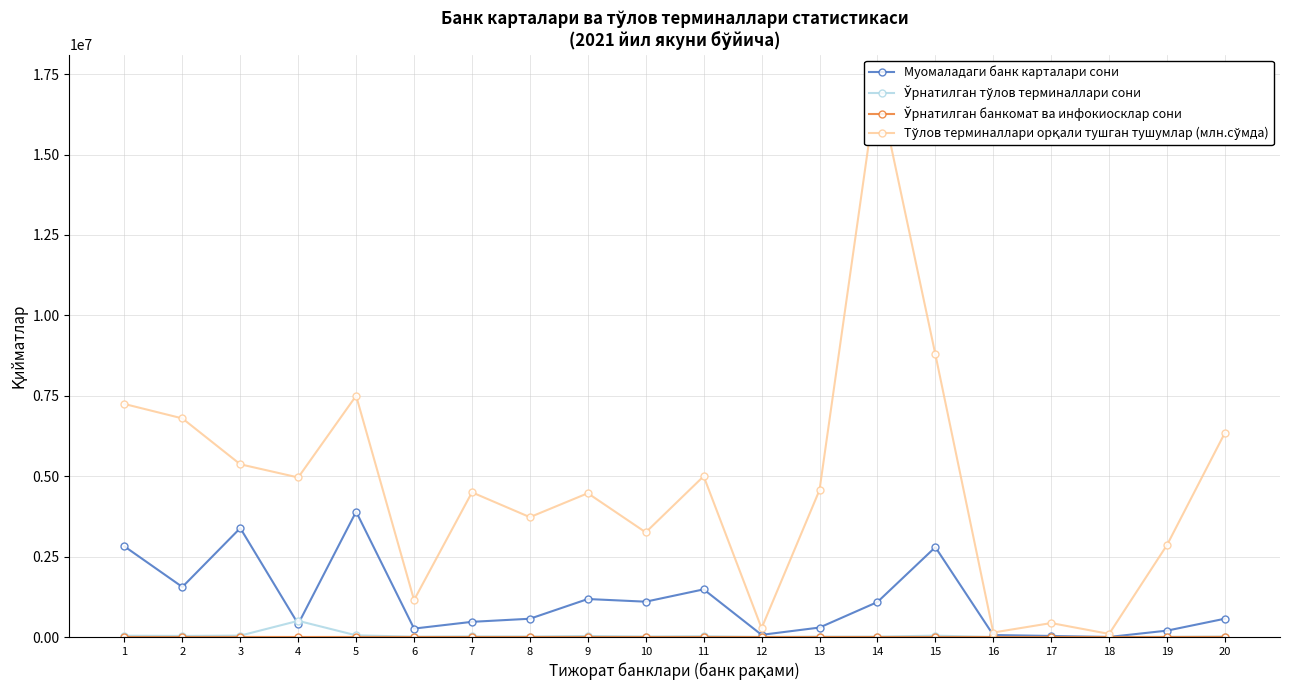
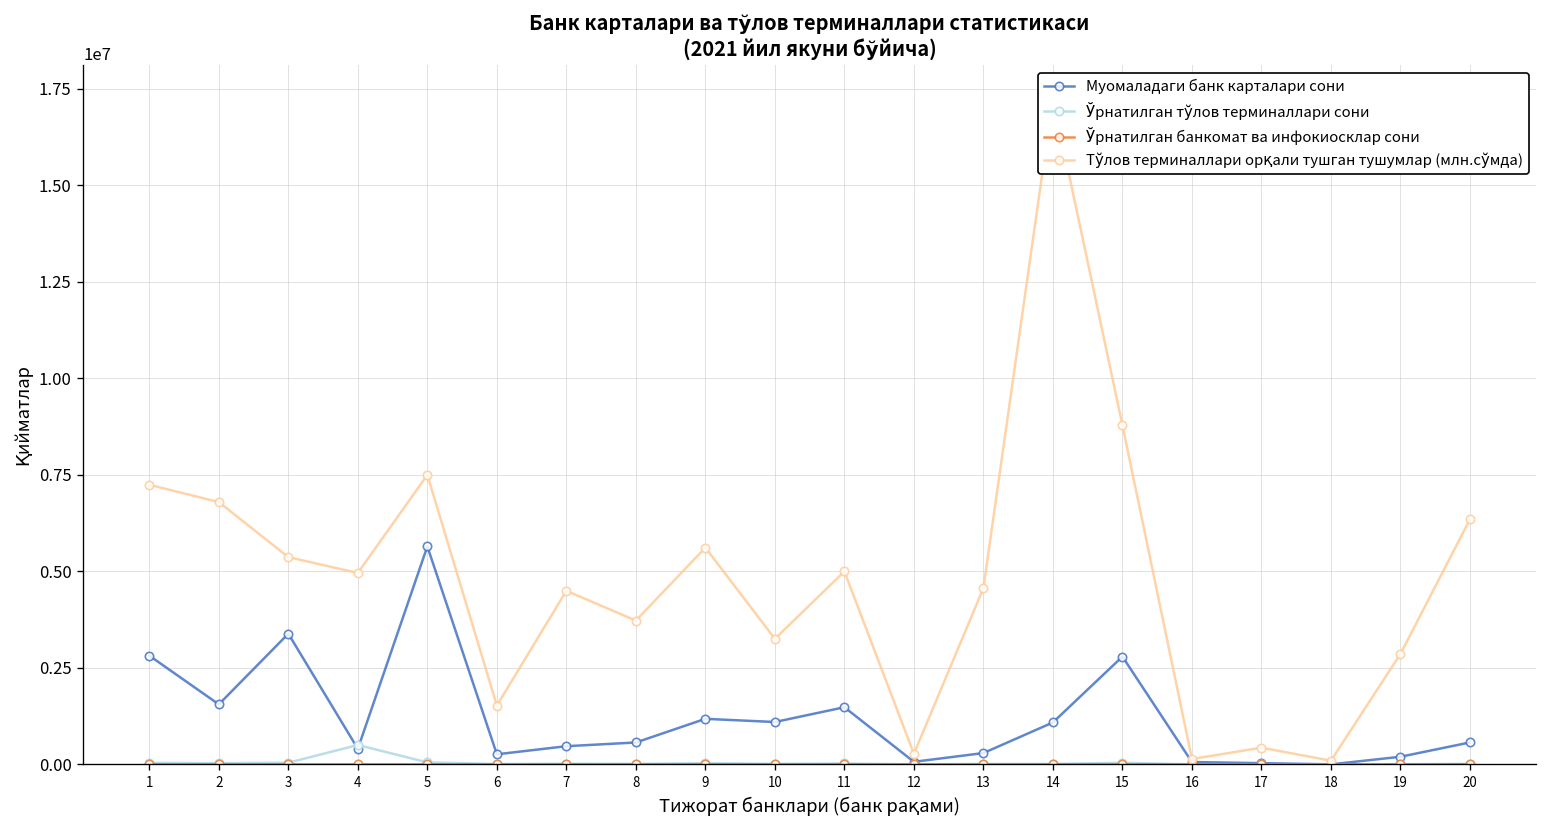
  {
    "Муомаладаги банк карталари сони": {
      "1": 2800000,
      "2": 1600000,
      "3": 3400000,
      "4": 400000,
-     "5": 3900000,
+     "5": 5600000,
      "6": 300000,
      "7": 500000,
      "8": 600000,
      "9": 1200000,
      "10": 1100000,
      "11": 1500000,
      "13": 300000,
      "14": 1100000,
      "15": 2800000,
      "19": 200000,
      "20": 600000
    },
    "Ўрнатилган тўлов терминаллари сони": {
      "4": 500000
    },
    "Ўрнатилган банкомат ва инфокиосклар сони": {
      "4": 0
    },
    "Тўлов терминаллари орқали тушган тушумлар (млн.сўмда)": {
      "1": 7200000,
      "2": 6800000,
      "3": 5400000,
      "4": 5000000,
      "5": 7500000,
-     "6": 1200000,
+     "6": 1500000,
      "7": 4500000,
      "8": 3700000,
-     "9": 4500000,
+     "9": 5600000,
      "10": 3300000,
      "11": 5000000,
      "12": 300000,
      "13": 4600000,
      "15": 8800000,
      "17": 400000,
      "18": 100000,
      "19": 2900000,
      "20": 6400000
    }
  }
